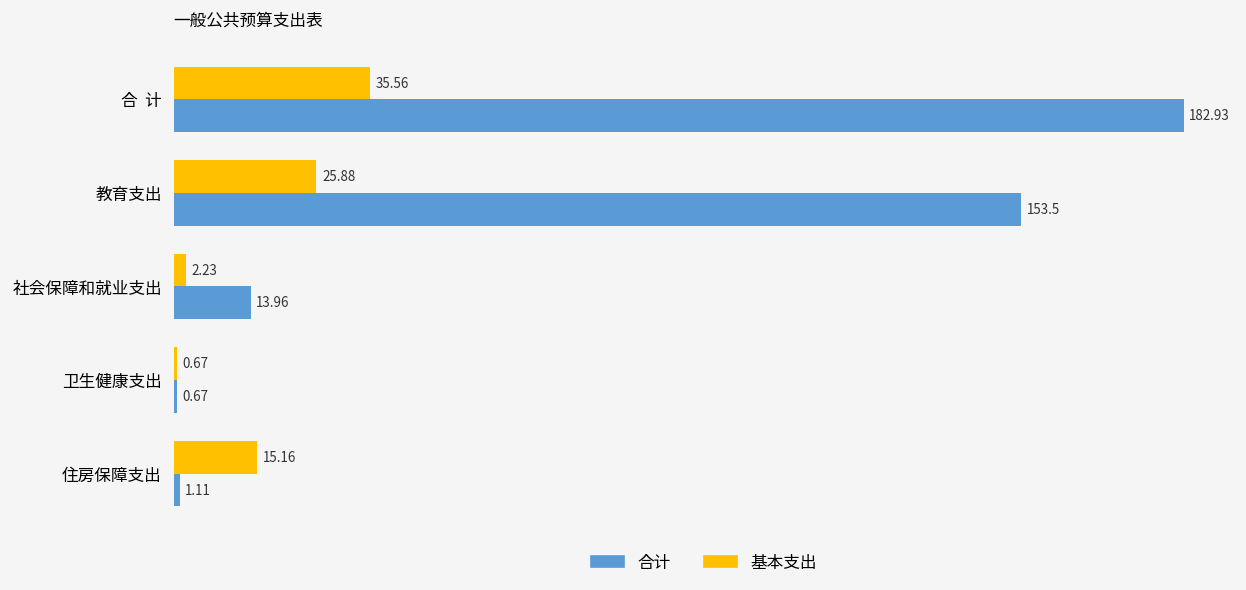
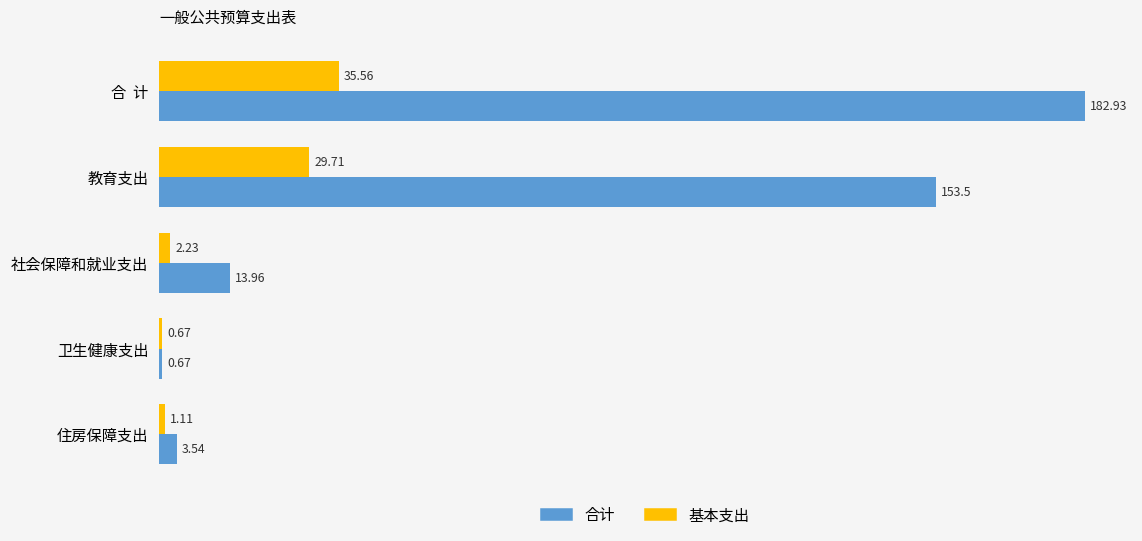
  {
    "合计": {
      "合 计": 182.93,
      "教育支出": 153.5,
      "社会保障和就业支出": 13.96,
      "卫生健康支出": 0.67,
-     "住房保障支出": 1.11
+     "住房保障支出": 3.54
    },
    "基本支出": {
      "合 计": 35.56,
-     "教育支出": 25.88,
+     "教育支出": 29.71,
      "社会保障和就业支出": 2.23,
      "卫生健康支出": 0.67,
-     "住房保障支出": 15.16
+     "住房保障支出": 1.11
    }
  }
